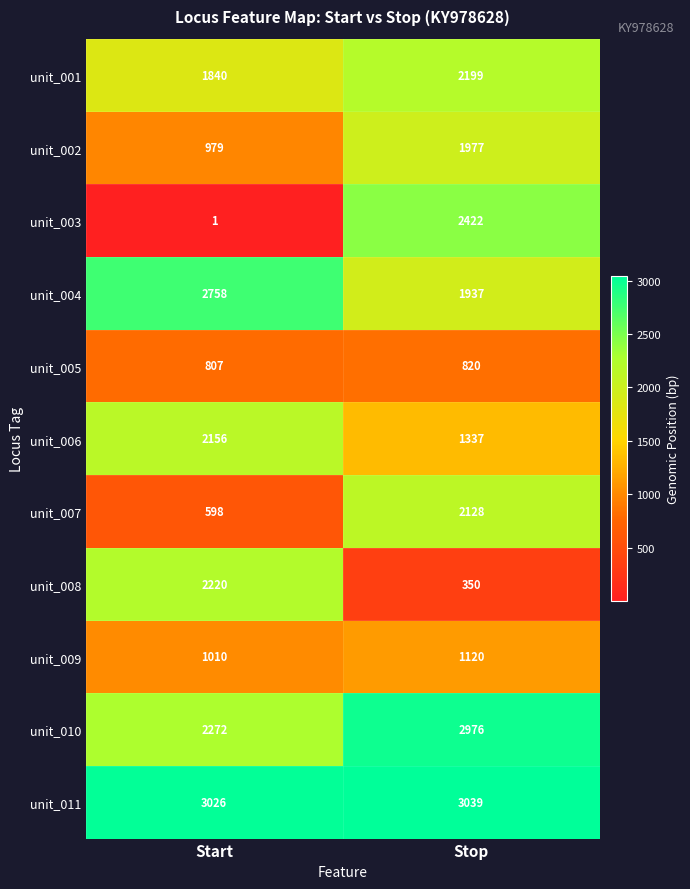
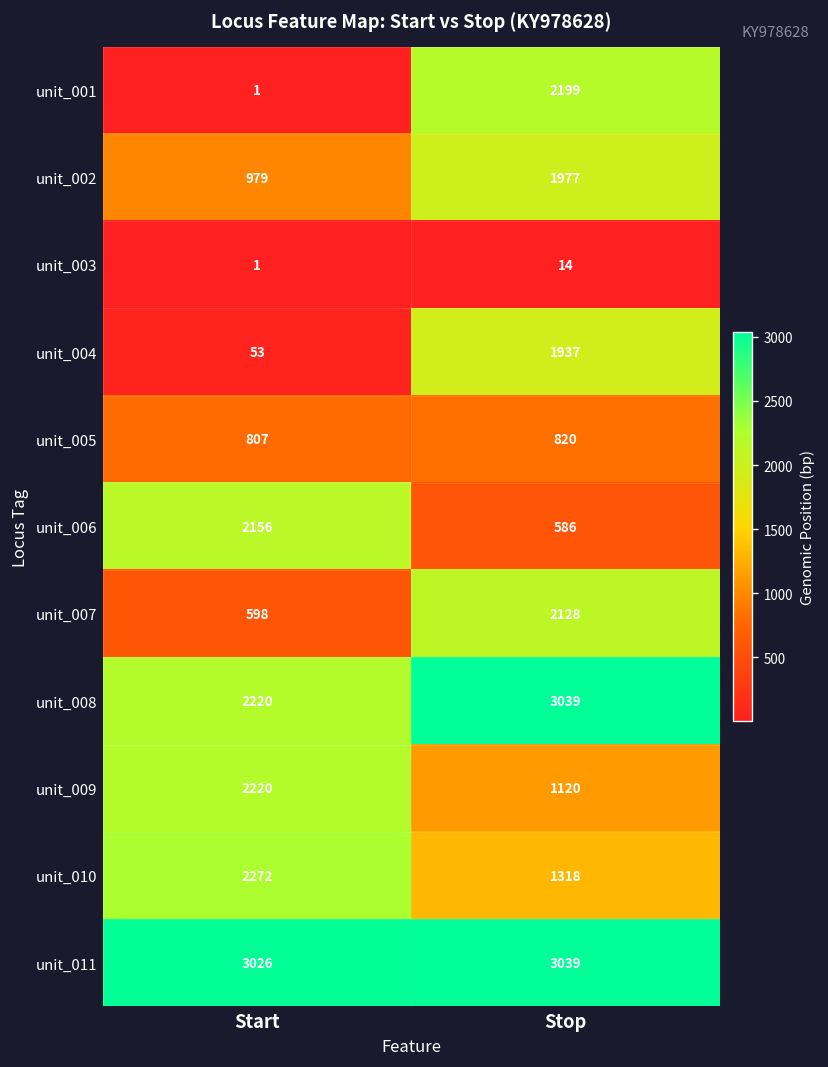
  {
    "unit_001": {
-     "Start": 1840,
+     "Start": 1,
      "Stop": 2199
    },
    "unit_002": {
      "Start": 979,
      "Stop": 1977
    },
    "unit_003": {
      "Start": 1,
-     "Stop": 2422
+     "Stop": 14
    },
    "unit_004": {
-     "Start": 2758,
+     "Start": 53,
      "Stop": 1937
    },
    "unit_005": {
      "Start": 807,
      "Stop": 820
    },
    "unit_006": {
      "Start": 2156,
-     "Stop": 1337
+     "Stop": 586
    },
    "unit_007": {
      "Start": 598,
      "Stop": 2128
    },
    "unit_008": {
      "Start": 2220,
-     "Stop": 350
+     "Stop": 3039
    },
    "unit_009": {
-     "Start": 1010,
+     "Start": 2220,
      "Stop": 1120
    },
    "unit_010": {
      "Start": 2272,
-     "Stop": 2976
+     "Stop": 1318
    },
    "unit_011": {
      "Start": 3026,
      "Stop": 3039
    }
  }
